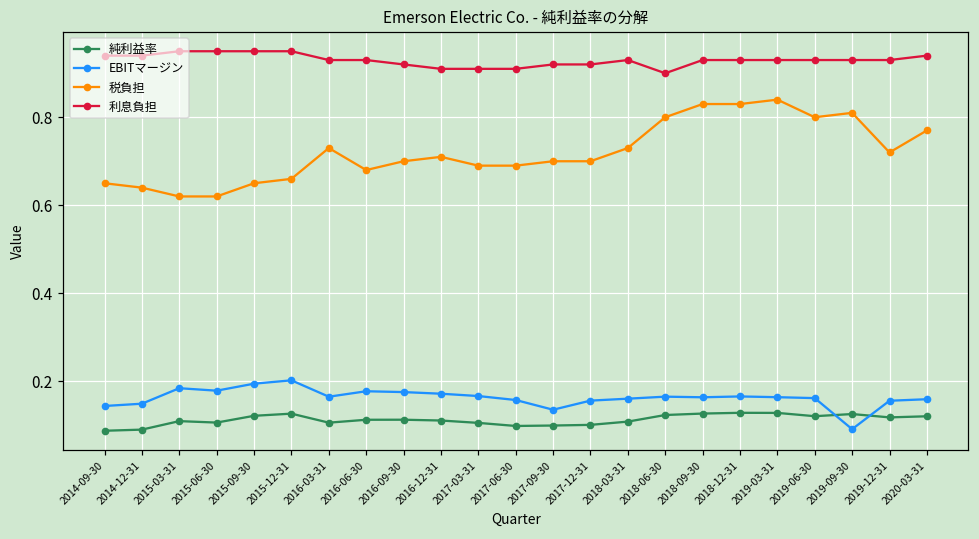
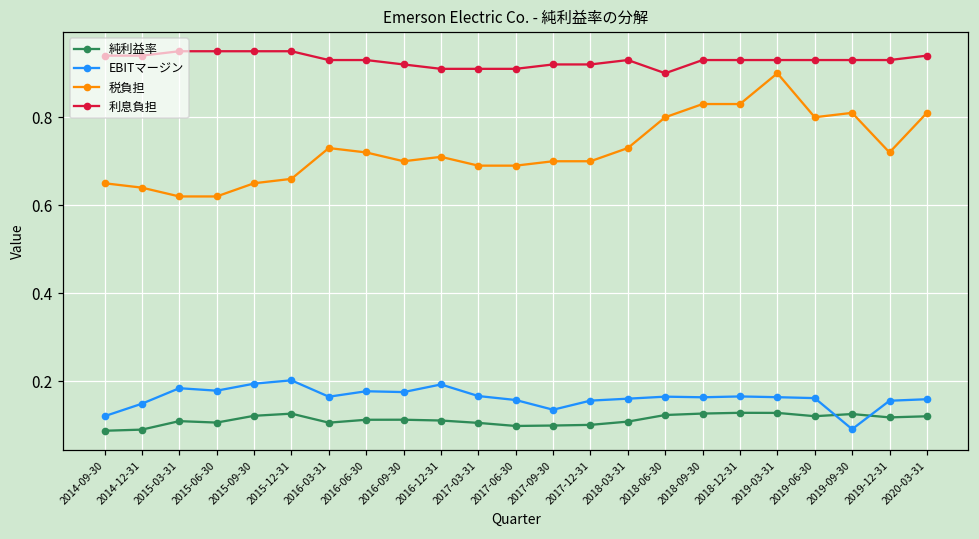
  {
    "純利益率": {
      "2014-09-30": 0.09,
      "2014-12-31": 0.09,
      "2015-03-31": 0.11,
      "2015-06-30": 0.11,
      "2015-09-30": 0.12,
      "2015-12-31": 0.13,
      "2016-03-31": 0.11,
      "2016-06-30": 0.11,
      "2016-09-30": 0.11,
      "2016-12-31": 0.11,
      "2017-03-31": 0.11,
      "2017-06-30": 0.10,
      "2017-09-30": 0.10,
      "2017-12-31": 0.10,
      "2018-03-31": 0.11,
      "2018-06-30": 0.12,
      "2018-09-30": 0.13,
      "2018-12-31": 0.13,
      "2019-03-31": 0.13,
      "2019-06-30": 0.12,
      "2019-09-30": 0.13,
      "2019-12-31": 0.12,
      "2020-03-31": 0.12
    },
    "EBITマージン": {
-     "2014-09-30": 0.14,
+     "2014-09-30": 0.12,
      "2014-12-31": 0.15,
      "2015-03-31": 0.18,
      "2015-06-30": 0.18,
      "2015-09-30": 0.19,
      "2015-12-31": 0.20,
      "2016-03-31": 0.16,
      "2016-06-30": 0.18,
      "2016-09-30": 0.18,
-     "2016-12-31": 0.17,
+     "2016-12-31": 0.19,
      "2017-03-31": 0.17,
      "2017-06-30": 0.16,
      "2017-09-30": 0.14,
      "2017-12-31": 0.16,
      "2018-03-31": 0.16,
      "2018-06-30": 0.17,
      "2018-09-30": 0.16,
      "2018-12-31": 0.17,
      "2019-03-31": 0.16,
      "2019-06-30": 0.16,
      "2019-09-30": 0.09,
      "2019-12-31": 0.16,
      "2020-03-31": 0.16
    },
    "税負担": {
      "2014-09-30": 0.65,
      "2014-12-31": 0.64,
      "2015-03-31": 0.62,
      "2015-06-30": 0.62,
      "2015-09-30": 0.65,
      "2015-12-31": 0.66,
      "2016-03-31": 0.73,
-     "2016-06-30": 0.68,
+     "2016-06-30": 0.72,
      "2016-09-30": 0.70,
      "2016-12-31": 0.71,
      "2017-03-31": 0.69,
      "2017-06-30": 0.69,
      "2017-09-30": 0.70,
      "2017-12-31": 0.70,
      "2018-03-31": 0.73,
      "2018-06-30": 0.80,
      "2018-09-30": 0.83,
      "2018-12-31": 0.83,
-     "2019-03-31": 0.84,
+     "2019-03-31": 0.90,
      "2019-06-30": 0.80,
      "2019-09-30": 0.81,
      "2019-12-31": 0.72,
-     "2020-03-31": 0.77
+     "2020-03-31": 0.81
    },
    "利息負担": {
      "2015-06-30": 0.95,
      "2015-09-30": 0.95,
      "2015-12-31": 0.95,
      "2016-03-31": 0.93,
      "2016-06-30": 0.93,
      "2016-09-30": 0.92,
      "2016-12-31": 0.91,
      "2017-03-31": 0.91,
      "2017-06-30": 0.91,
      "2017-09-30": 0.92,
      "2017-12-31": 0.92,
      "2018-03-31": 0.93,
      "2018-06-30": 0.90,
      "2018-09-30": 0.93,
      "2018-12-31": 0.93,
      "2019-03-31": 0.93,
      "2019-06-30": 0.93,
      "2019-09-30": 0.93,
      "2019-12-31": 0.93,
      "2020-03-31": 0.94
    }
  }
